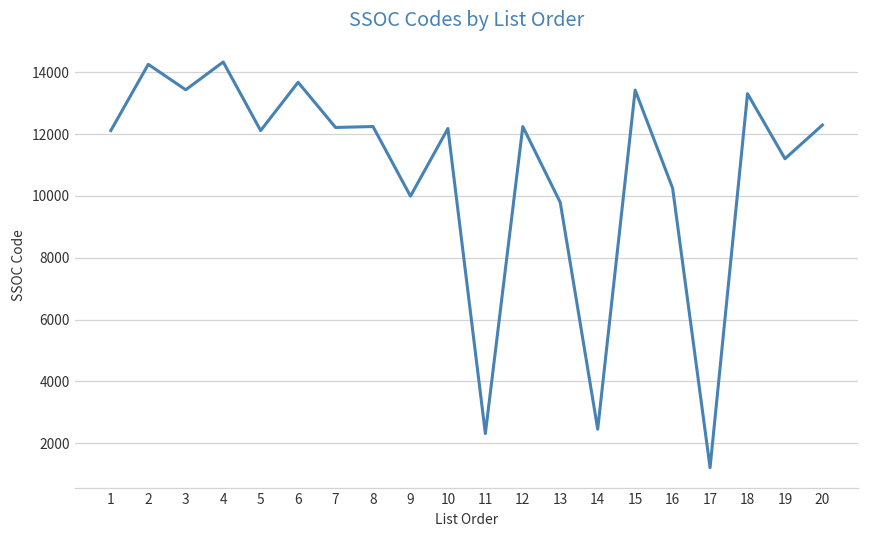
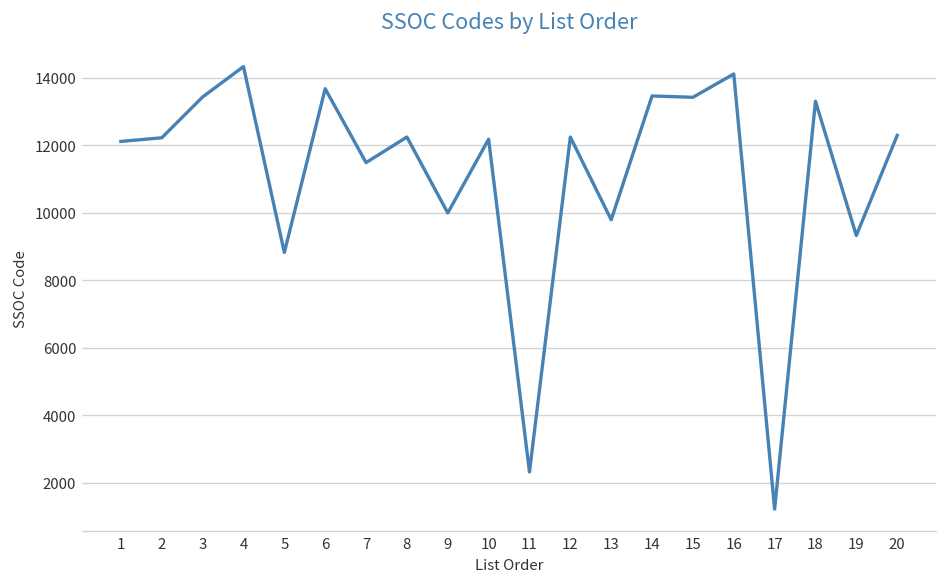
  {
    "1": 12100,
-   "2": 14300,
+   "2": 12200,
    "3": 13400,
    "4": 14300,
-   "5": 12100,
+   "5": 8800,
    "6": 13700,
-   "7": 12200,
+   "7": 11500,
    "8": 12200,
    "9": 10000,
    "10": 12200,
    "11": 2300,
    "12": 12200,
    "13": 9800,
-   "14": 2500,
+   "14": 13500,
    "15": 13400,
-   "16": 10300,
+   "16": 14100,
    "17": 1200,
    "18": 13300,
-   "19": 11200,
+   "19": 9300,
    "20": 12300
  }
